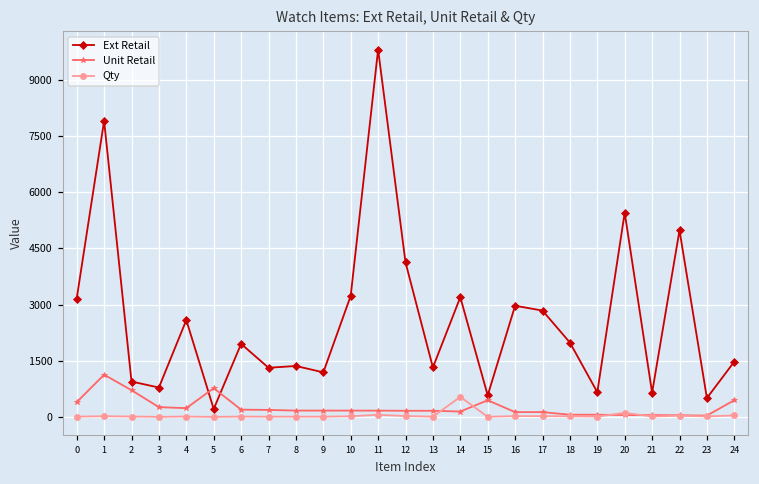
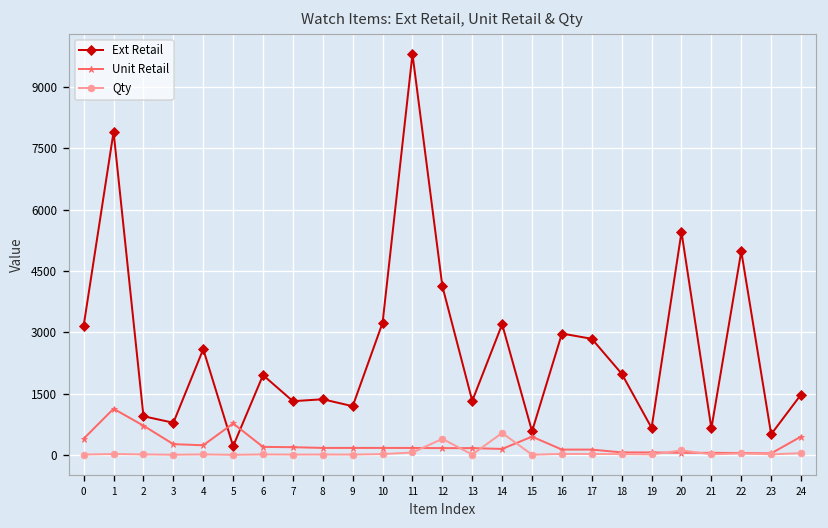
  {
    "Ext Retail": {
      "0": 3200,
      "1": 7900,
      "2": 900,
      "3": 800,
      "4": 2600,
      "5": 200,
      "6": 2000,
      "7": 1300,
      "8": 1400,
      "9": 1200,
      "10": 3200,
      "11": 9800,
      "12": 4100,
      "13": 1300,
      "14": 3200,
      "15": 600,
      "16": 3000,
      "17": 2800,
      "18": 2000,
      "19": 700,
      "20": 5400,
      "21": 600,
      "22": 5000,
      "23": 500,
      "24": 1500
    },
    "Unit Retail": {
      "0": 400,
      "1": 1100,
      "2": 700,
      "3": 300,
      "4": 200,
      "5": 800,
      "6": 200,
      "7": 200,
      "8": 200,
      "9": 200,
      "10": 200,
      "11": 200,
      "12": 200,
      "13": 200,
      "14": 100,
      "15": 400,
      "16": 100,
      "17": 100,
      "24": 400
    },
    "Qty": {
      "0": 0,
      "1": 0,
      "2": 0,
      "3": 0,
      "4": 0,
      "5": 0,
      "6": 0,
      "7": 0,
      "8": 0,
      "9": 0,
      "10": 0,
      "11": 100,
-     "12": 0,
+     "12": 400,
      "13": 0,
      "14": 500,
      "15": 0,
      "16": 0,
      "17": 0,
      "24": 0
    }
  }
